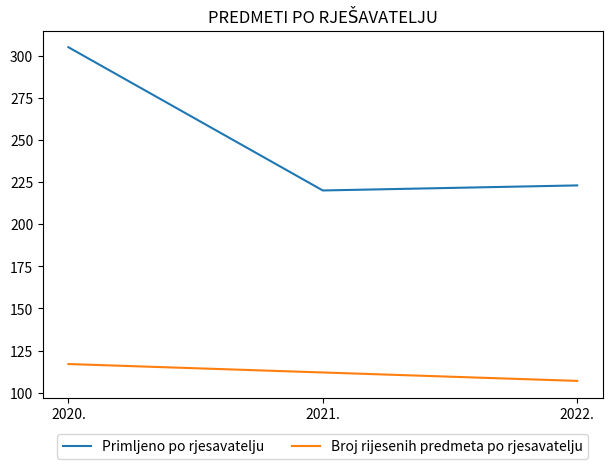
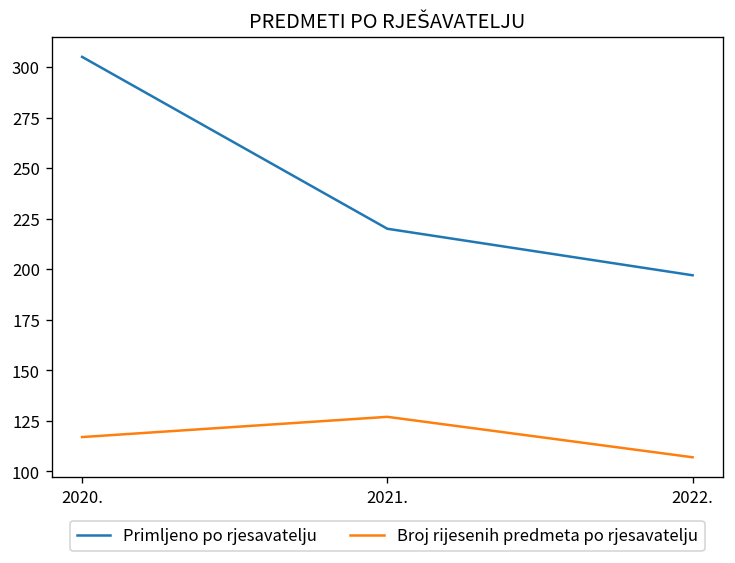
  {
    "Primljeno po rjesavatelju": {
      "2020.": 305,
      "2021.": 220,
-     "2022.": 223
+     "2022.": 197
    },
    "Broj rijesenih predmeta po rjesavatelju": {
      "2020.": 117,
-     "2021.": 112,
+     "2021.": 127,
      "2022.": 107
    }
  }
